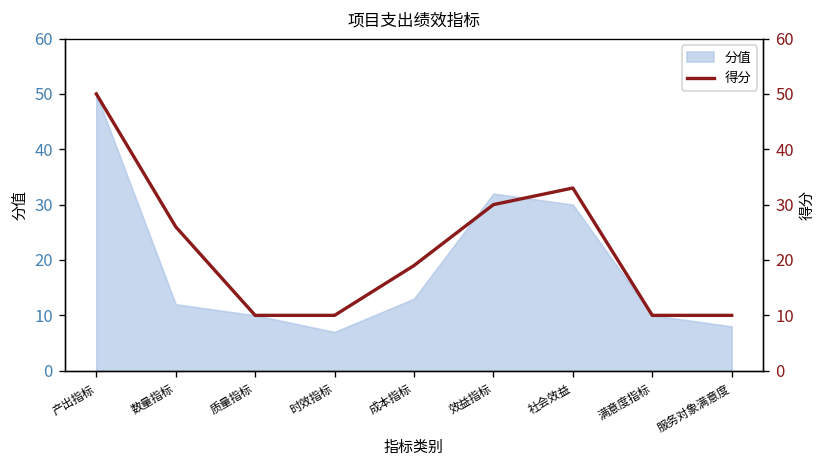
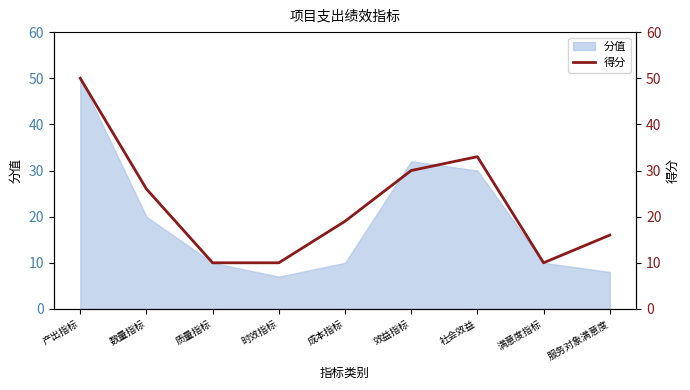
  {
    "分值": {
      "产出指标": 50,
-     "数量指标": 12,
+     "数量指标": 20,
      "质量指标": 10,
      "时效指标": 7,
-     "成本指标": 13,
+     "成本指标": 10,
      "效益指标": 32,
      "社会效益": 30,
      "满意度指标": 10,
      "服务对象满意度": 8
    },
    "得分": {
      "产出指标": 50,
      "数量指标": 26,
      "质量指标": 10,
      "时效指标": 10,
      "成本指标": 19,
      "效益指标": 30,
      "社会效益": 33,
      "满意度指标": 10,
-     "服务对象满意度": 10
+     "服务对象满意度": 16
    }
  }
